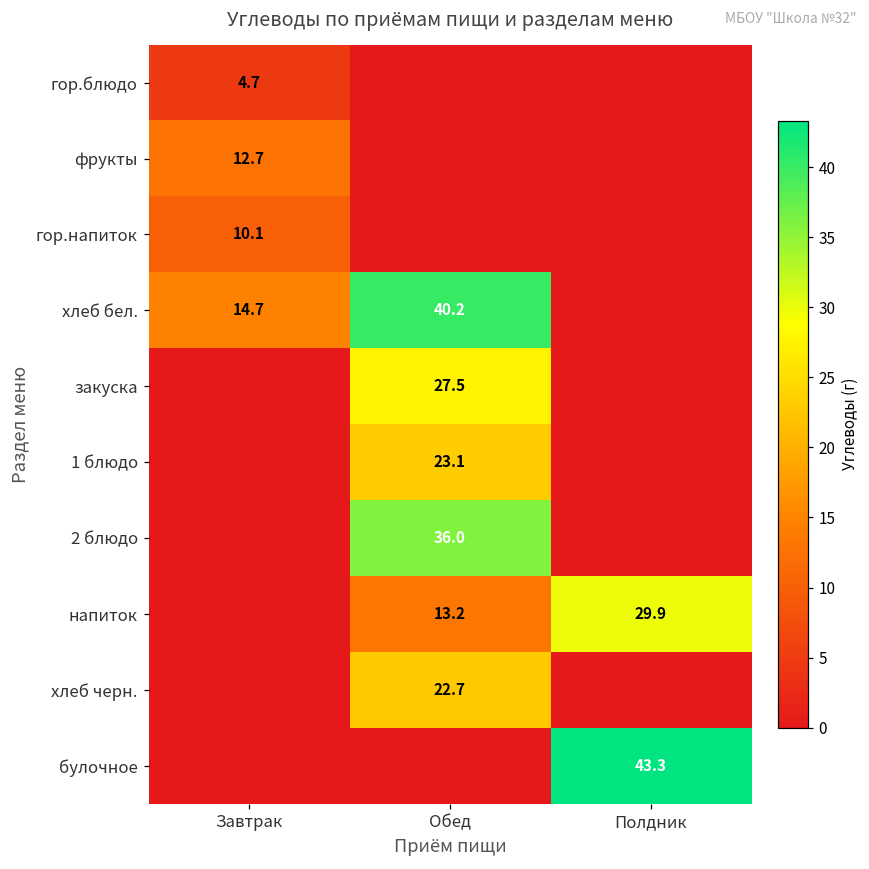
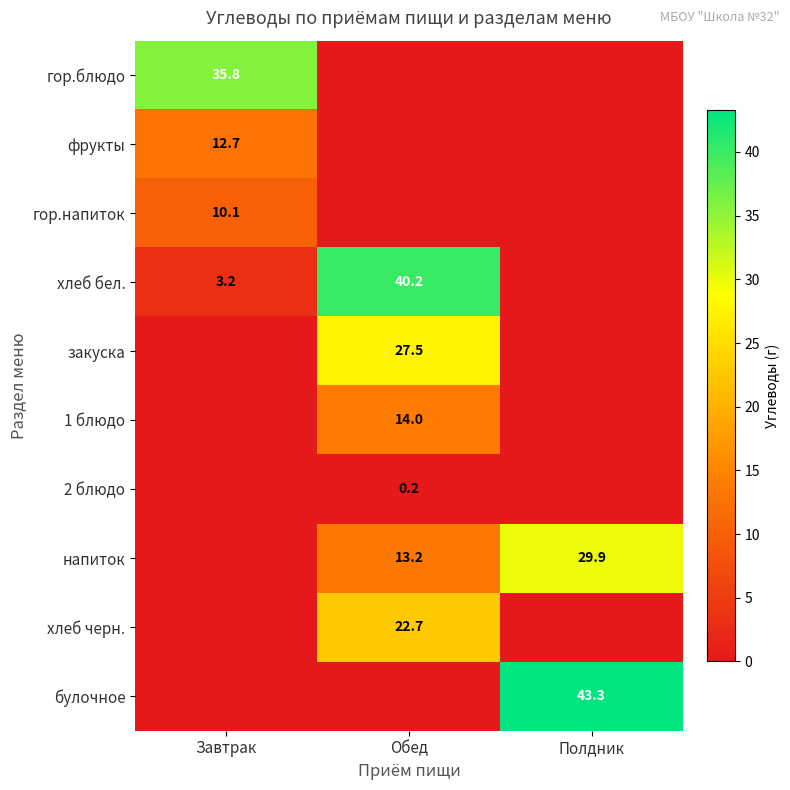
  {
    "гор.блюдо": {
-     "Завтрак": 4.7
+     "Завтрак": 35.8
    },
    "фрукты": {
      "Завтрак": 12.7
    },
    "гор.напиток": {
      "Завтрак": 10.1
    },
    "хлеб бел.": {
-     "Завтрак": 14.7,
+     "Завтрак": 3.2,
      "Обед": 40.2
    },
    "закуска": {
      "Обед": 27.5
    },
    "1 блюдо": {
-     "Обед": 23.1
+     "Обед": 14.0
    },
    "2 блюдо": {
-     "Обед": 36.0
+     "Обед": 0.2
    },
    "напиток": {
      "Обед": 13.2,
      "Полдник": 29.9
    },
    "хлеб черн.": {
      "Обед": 22.7
    },
    "булочное": {
      "Полдник": 43.3
    }
  }
